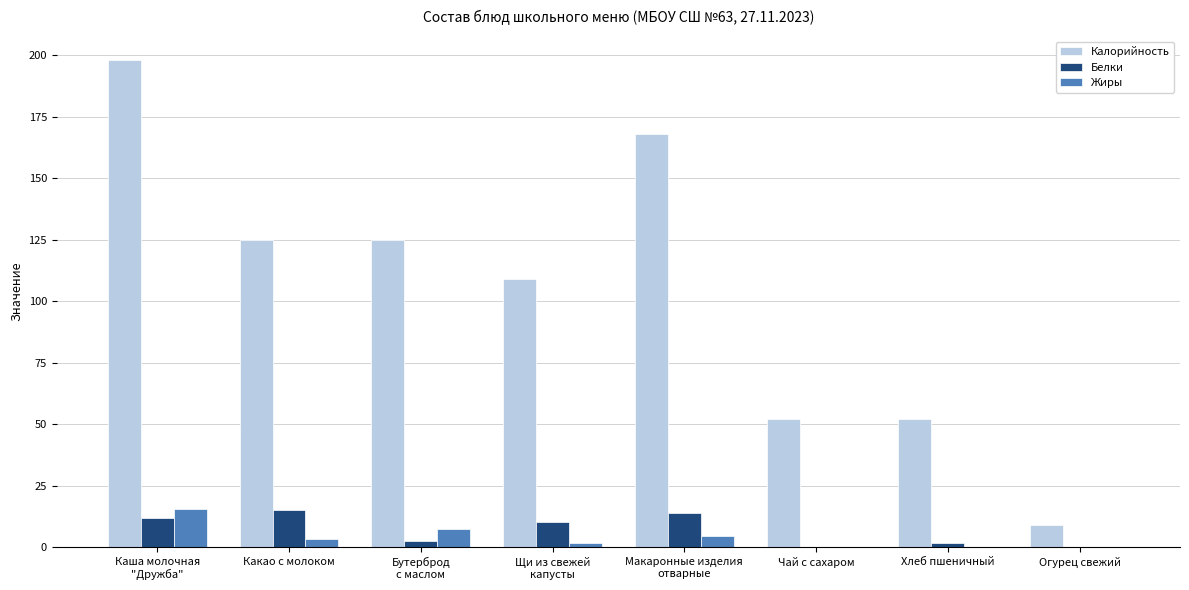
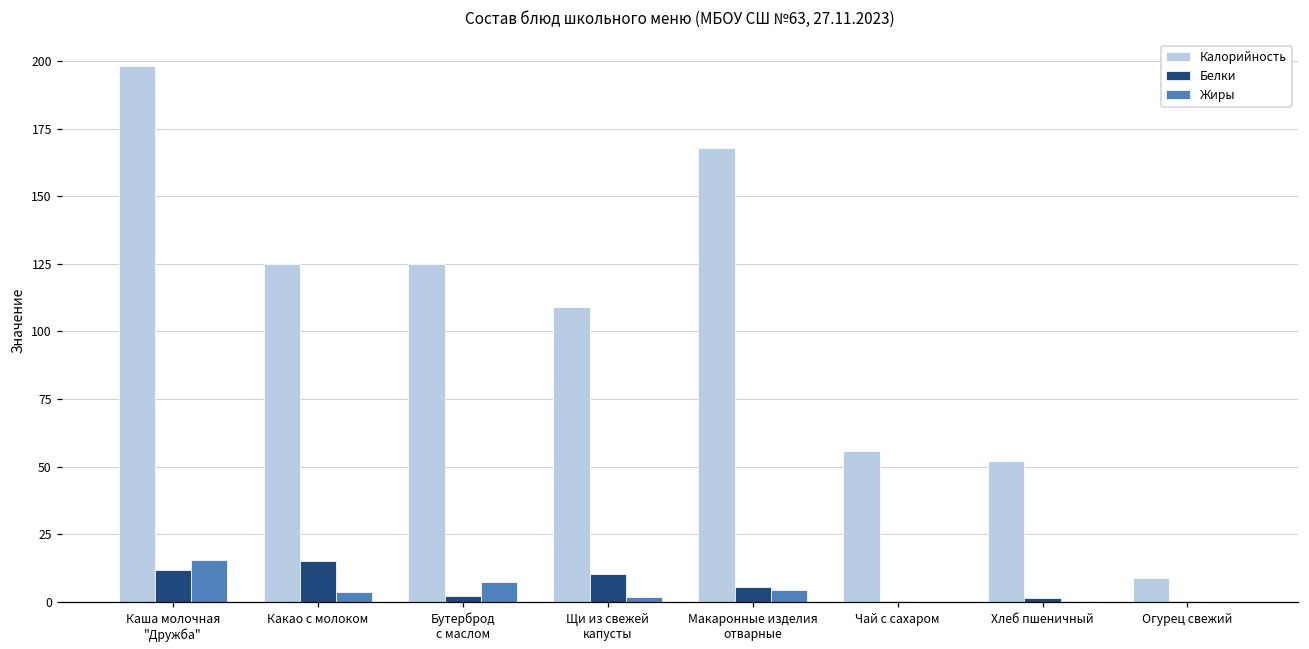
  {
    "Калорийность": {
      "Каша молочная \"Дружба\"": 198,
      "Какао с молоком": 125,
      "Бутерброд с маслом": 125,
      "Щи из свежей капусты": 109,
      "Макаронные изделия отварные": 168,
-     "Чай с сахаром": 52,
+     "Чай с сахаром": 56,
      "Хлеб пшеничный": 52,
      "Огурец свежий": 9
    },
    "Белки": {
      "Каша молочная \"Дружба\"": 12,
      "Какао с молоком": 15,
      "Бутерброд с маслом": 2,
      "Щи из свежей капусты": 10,
-     "Макаронные изделия отварные": 14,
+     "Макаронные изделия отварные": 6,
      "Хлеб пшеничный": 2
    },
    "Жиры": {
      "Каша молочная \"Дружба\"": 15,
      "Какао с молоком": 4,
      "Бутерброд с маслом": 7,
      "Щи из свежей капусты": 2,
      "Макаронные изделия отварные": 5,
      "Чай с сахаром": 0,
      "Огурец свежий": 0
    }
  }
